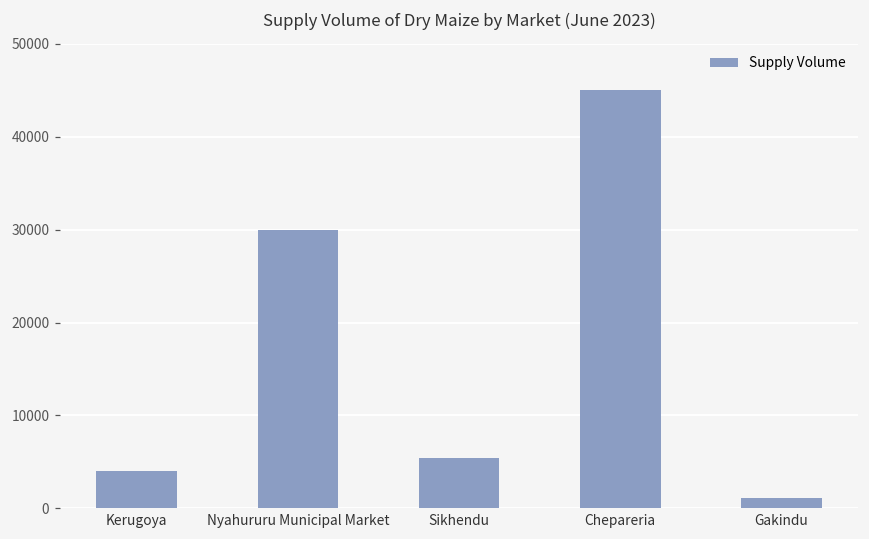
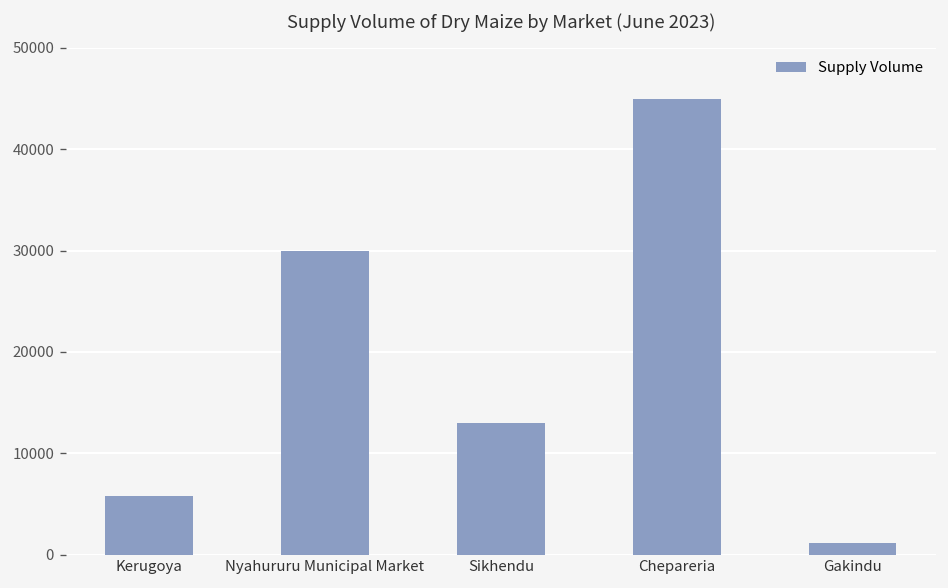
  {
-   "Kerugoya": 4000,
+   "Kerugoya": 6000,
    "Nyahururu Municipal Market": 30000,
-   "Sikhendu": 5000,
+   "Sikhendu": 13000,
    "Chepareria": 45000,
    "Gakindu": 1000
  }
